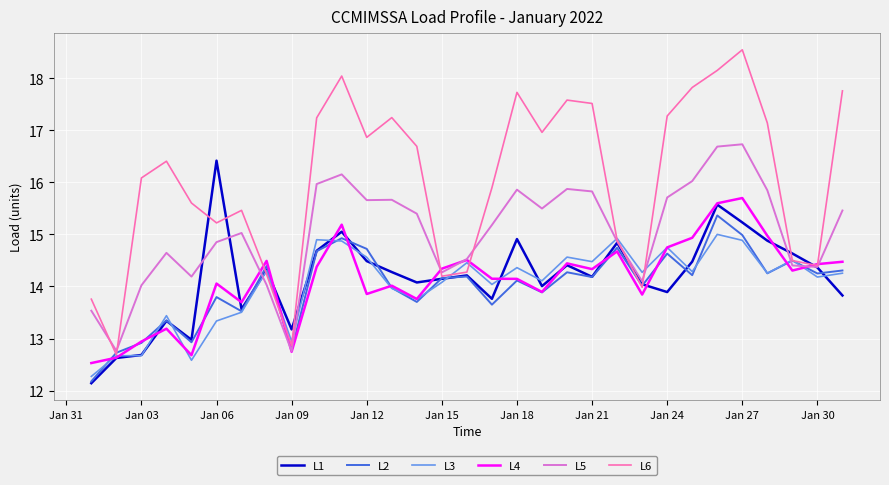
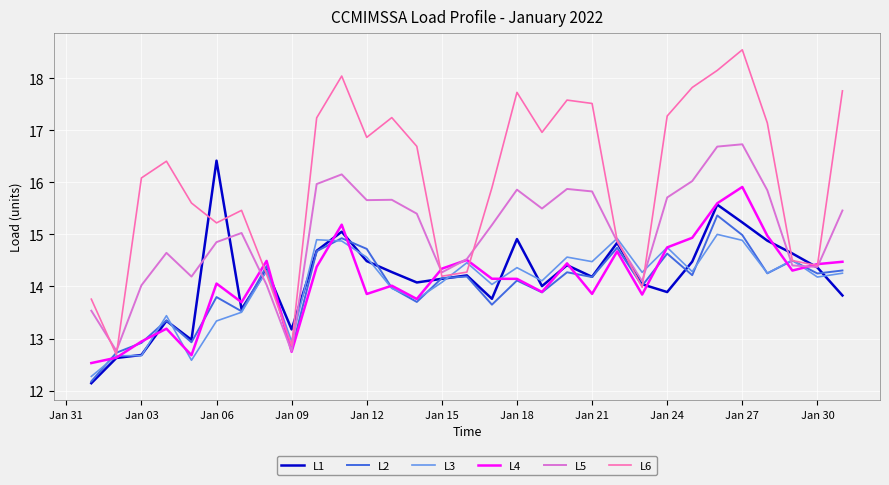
  {
    "L1": {
      "Jan 06": 16.4,
      "Jan 09": 13.2,
      "Jan 12": 14.5,
      "Jan 18": 14.9,
      "Jan 24": 13.9,
      "Jan 27": 15.2
    },
    "L4": {
      "Jan 06": 14.1,
      "Jan 12": 13.9,
      "Jan 15": 14.3,
-     "Jan 21": 14.3,
-     "Jan 27": 15.7
+     "Jan 21": 13.9,
+     "Jan 27": 15.9
    }
  }
